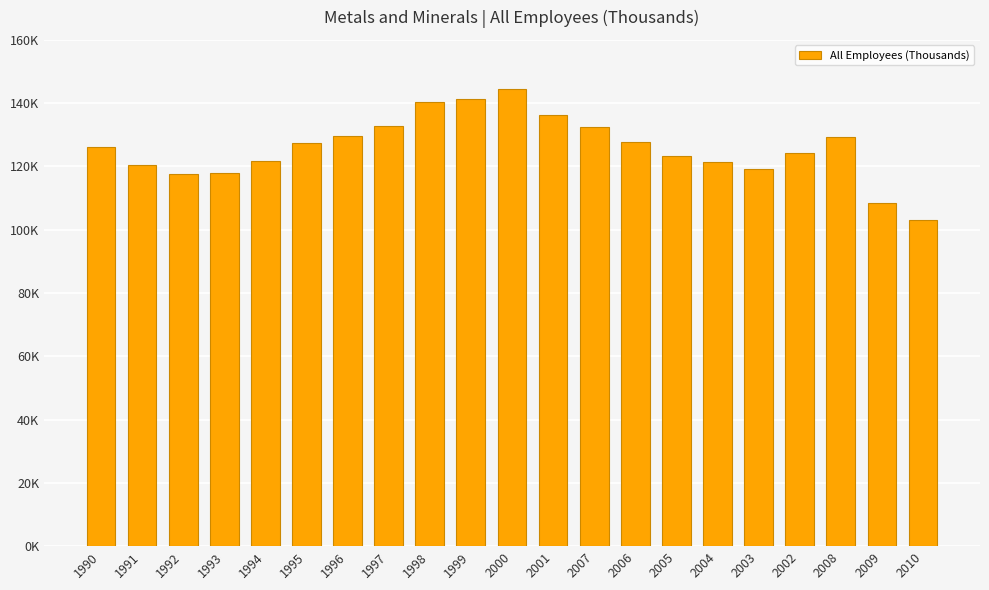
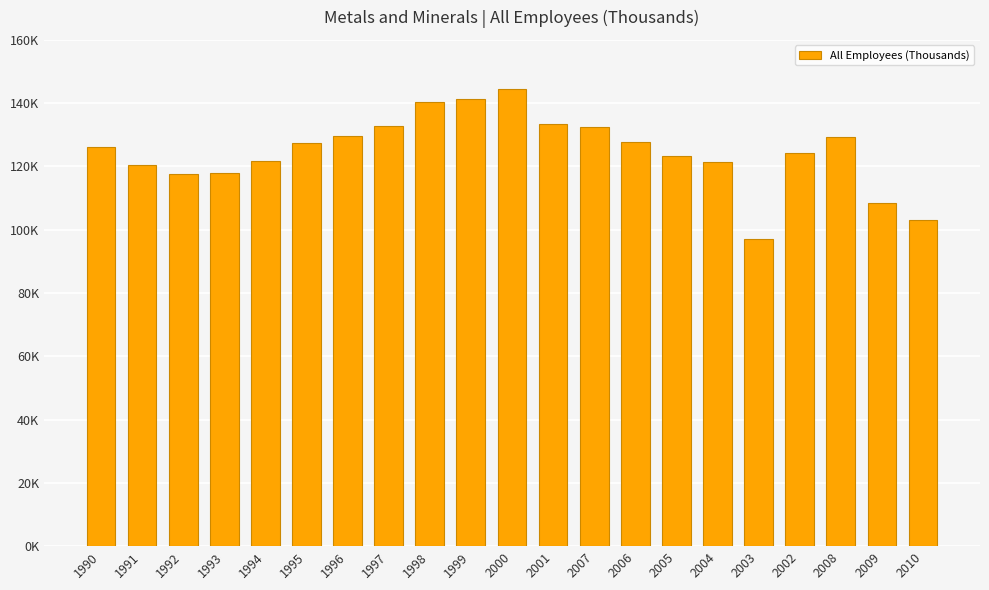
  {
    "1990": 126000,
    "1991": 120000,
    "1992": 118000,
    "1993": 118000,
    "1994": 122000,
    "1995": 127000,
    "1996": 130000,
    "1997": 133000,
    "1998": 140000,
    "1999": 141000,
    "2000": 145000,
-   "2001": 136000,
+   "2001": 133000,
    "2007": 132000,
    "2006": 128000,
    "2005": 123000,
    "2004": 122000,
-   "2003": 119000,
+   "2003": 97000,
    "2002": 124000,
    "2008": 129000,
    "2009": 108000,
    "2010": 103000
  }
